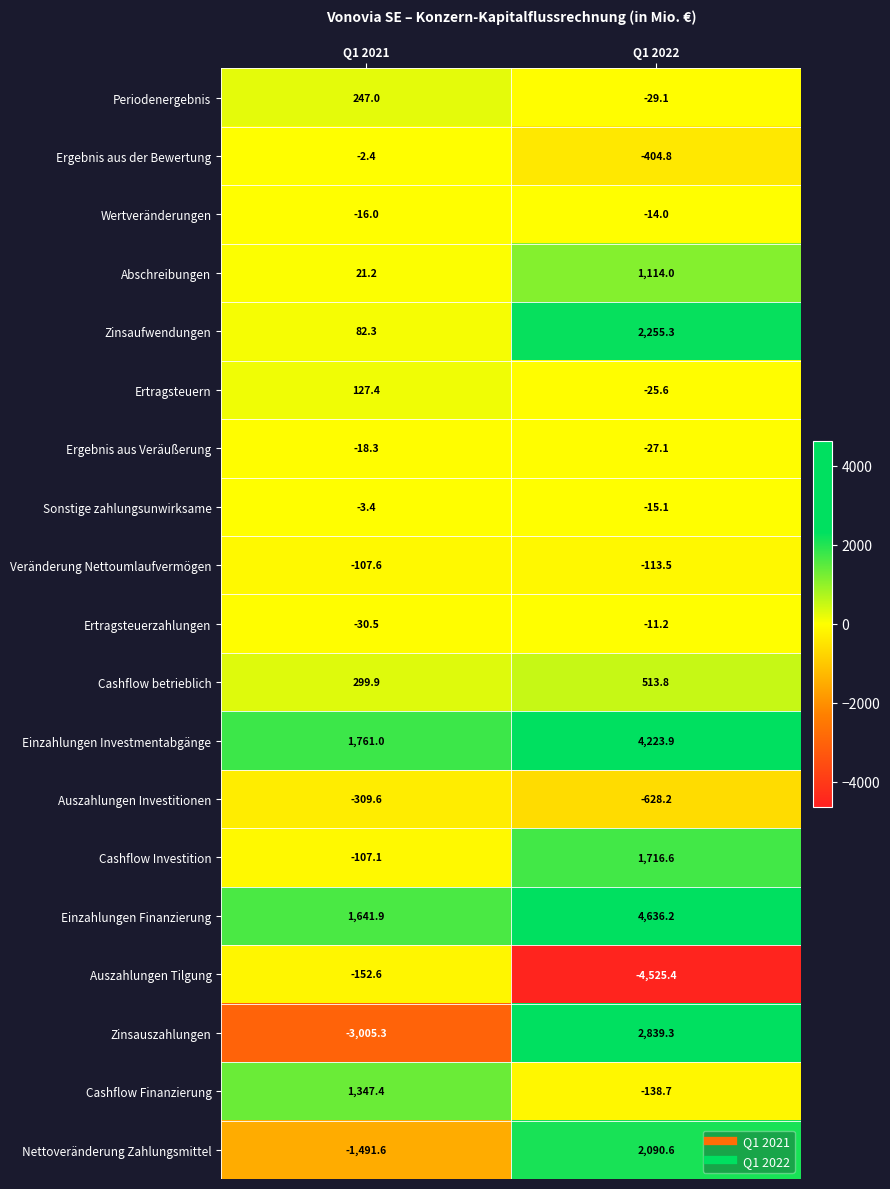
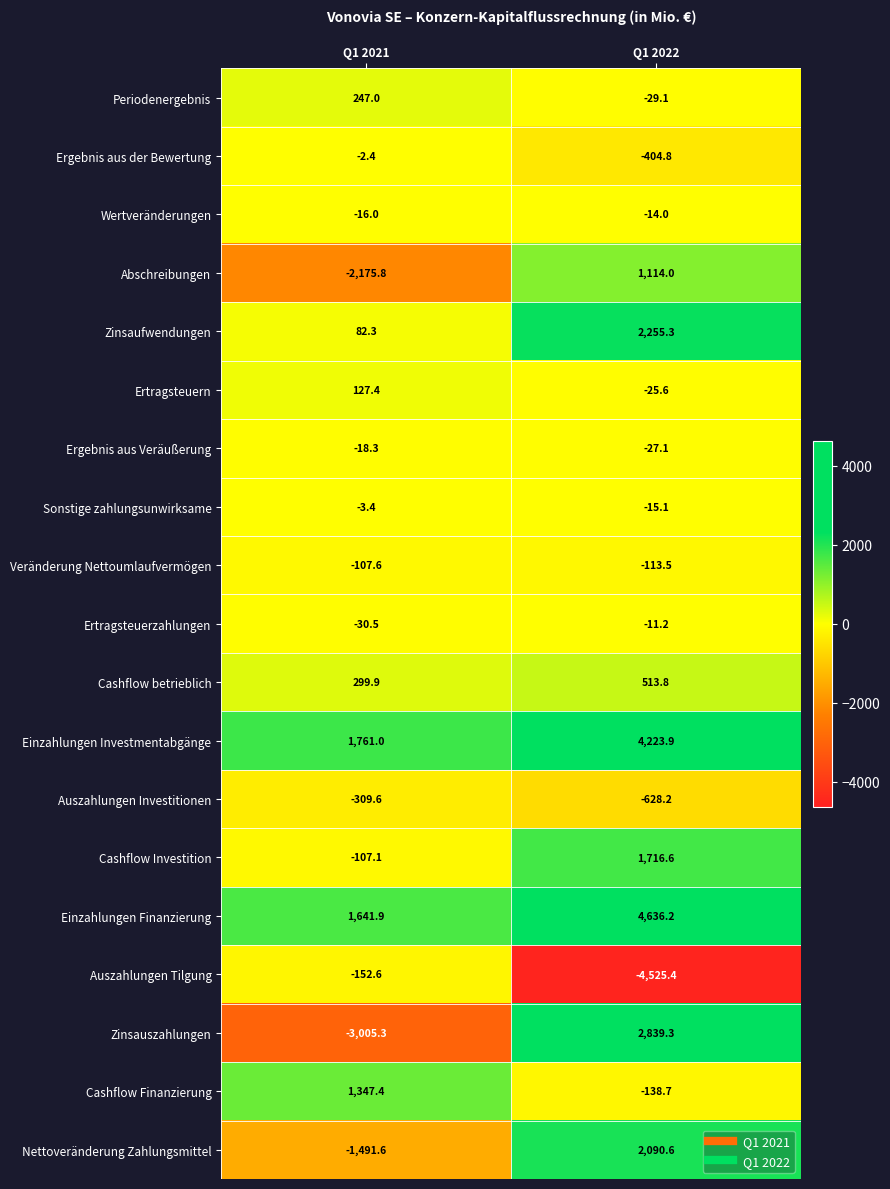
  {
    "Periodenergebnis": {
      "Q1 2021": "247.0",
      "Q1 2022": "-29.1"
    },
    "Ergebnis aus der Bewertung": {
      "Q1 2021": "-2.4",
      "Q1 2022": "-404.8"
    },
    "Wertveränderungen": {
      "Q1 2021": "-16.0",
      "Q1 2022": "-14.0"
    },
    "Abschreibungen": {
-     "Q1 2021": "21.2",
+     "Q1 2021": "-2,175.8",
      "Q1 2022": "1,114.0"
    },
    "Zinsaufwendungen": {
      "Q1 2021": "82.3",
      "Q1 2022": "2,255.3"
    },
    "Ertragsteuern": {
      "Q1 2021": "127.4",
      "Q1 2022": "-25.6"
    },
    "Ergebnis aus Veräußerung": {
      "Q1 2021": "-18.3",
      "Q1 2022": "-27.1"
    },
    "Sonstige zahlungsunwirksame": {
      "Q1 2021": "-3.4",
      "Q1 2022": "-15.1"
    },
    "Veränderung Nettoumlaufvermögen": {
      "Q1 2021": "-107.6",
      "Q1 2022": "-113.5"
    },
    "Ertragsteuerzahlungen": {
      "Q1 2021": "-30.5",
      "Q1 2022": "-11.2"
    },
    "Cashflow betrieblich": {
      "Q1 2021": "299.9",
      "Q1 2022": "513.8"
    },
    "Einzahlungen Investmentabgänge": {
      "Q1 2021": "1,761.0",
      "Q1 2022": "4,223.9"
    },
    "Auszahlungen Investitionen": {
      "Q1 2021": "-309.6",
      "Q1 2022": "-628.2"
    },
    "Cashflow Investition": {
      "Q1 2021": "-107.1",
      "Q1 2022": "1,716.6"
    },
    "Einzahlungen Finanzierung": {
      "Q1 2021": "1,641.9",
      "Q1 2022": "4,636.2"
    },
    "Auszahlungen Tilgung": {
      "Q1 2021": "-152.6",
      "Q1 2022": "-4,525.4"
    },
    "Zinsauszahlungen": {
      "Q1 2021": "-3,005.3",
      "Q1 2022": "2,839.3"
    },
    "Cashflow Finanzierung": {
      "Q1 2021": "1,347.4",
      "Q1 2022": "-138.7"
    },
    "Nettoveränderung Zahlungsmittel": {
      "Q1 2021": "-1,491.6",
      "Q1 2022": "2,090.6"
    }
  }
